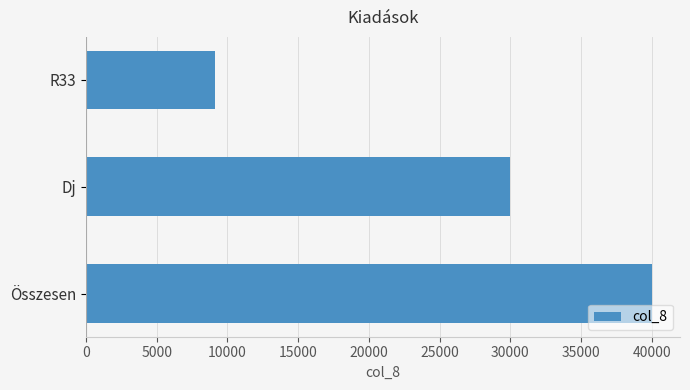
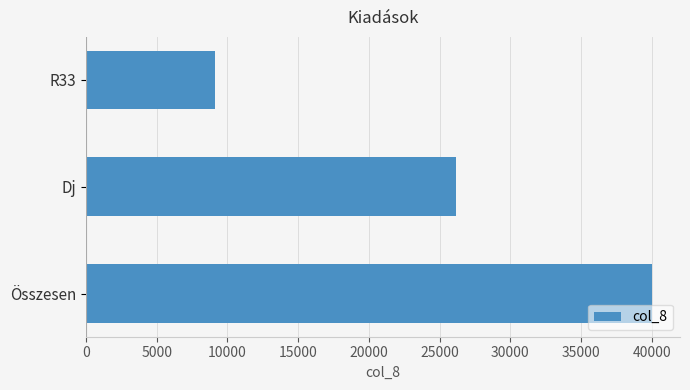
  {
    "R33": 9100,
-   "Dj": 30000,
+   "Dj": 26200,
    "Összesen": 40000
  }
